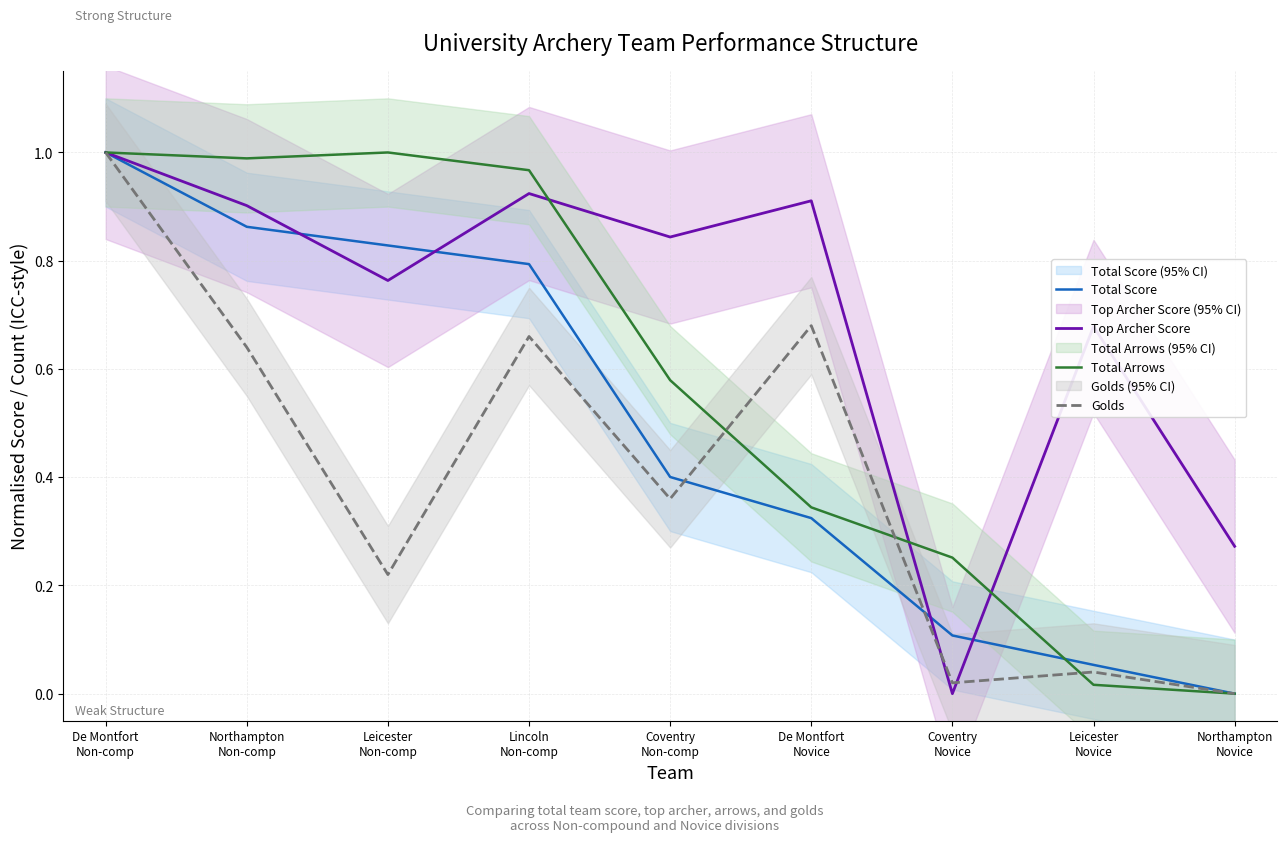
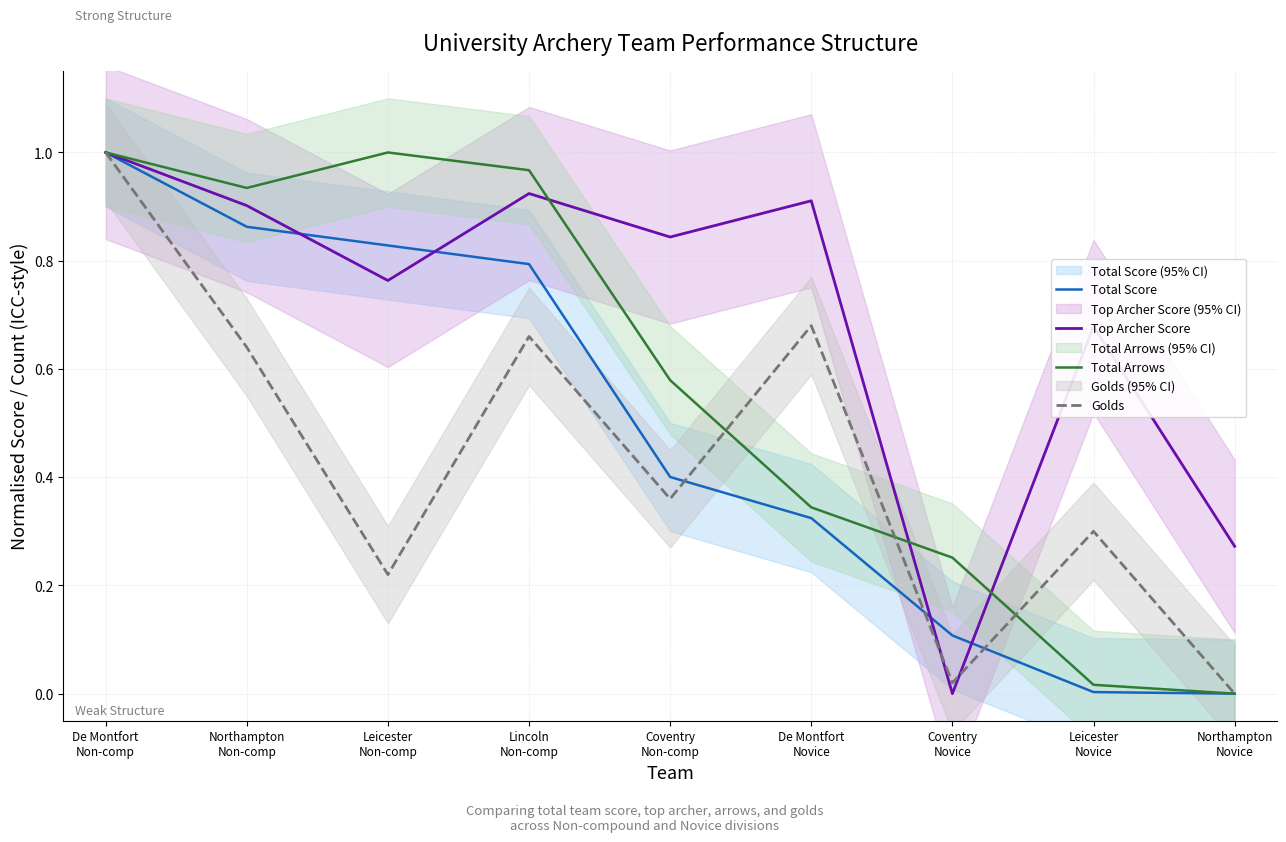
  {
    "Total Score": {
      "Northampton Non-comp": 0.86,
      "Leicester Non-comp": 0.83,
      "Lincoln Non-comp": 0.79,
      "Coventry Non-comp": 0.40,
      "De Montfort Novice": 0.32,
-     "Leicester Novice": 0.05
+     "Leicester Novice": 0.00
    },
    "Top Archer Score": {
      "Northampton Non-comp": 0.90,
      "Leicester Non-comp": 0.76,
      "Lincoln Non-comp": 0.92,
      "Coventry Non-comp": 0.84,
      "De Montfort Novice": 0.91,
      "Coventry Novice": 0.00,
      "Northampton Novice": 0.27
    },
    "Total Arrows": {
-     "Northampton Non-comp": 0.99,
+     "Northampton Non-comp": 0.93,
      "Leicester Non-comp": 1.00,
      "Lincoln Non-comp": 0.97,
      "Coventry Non-comp": 0.58,
      "De Montfort Novice": 0.34,
      "Coventry Novice": 0.25,
      "Leicester Novice": 0.02
    },
    "Golds": {
      "Northampton Non-comp": 0.64,
      "Leicester Non-comp": 0.22,
      "Lincoln Non-comp": 0.66,
      "Coventry Non-comp": 0.36,
      "De Montfort Novice": 0.68,
      "Coventry Novice": 0.02,
-     "Leicester Novice": 0.04
+     "Leicester Novice": 0.30
    }
  }
